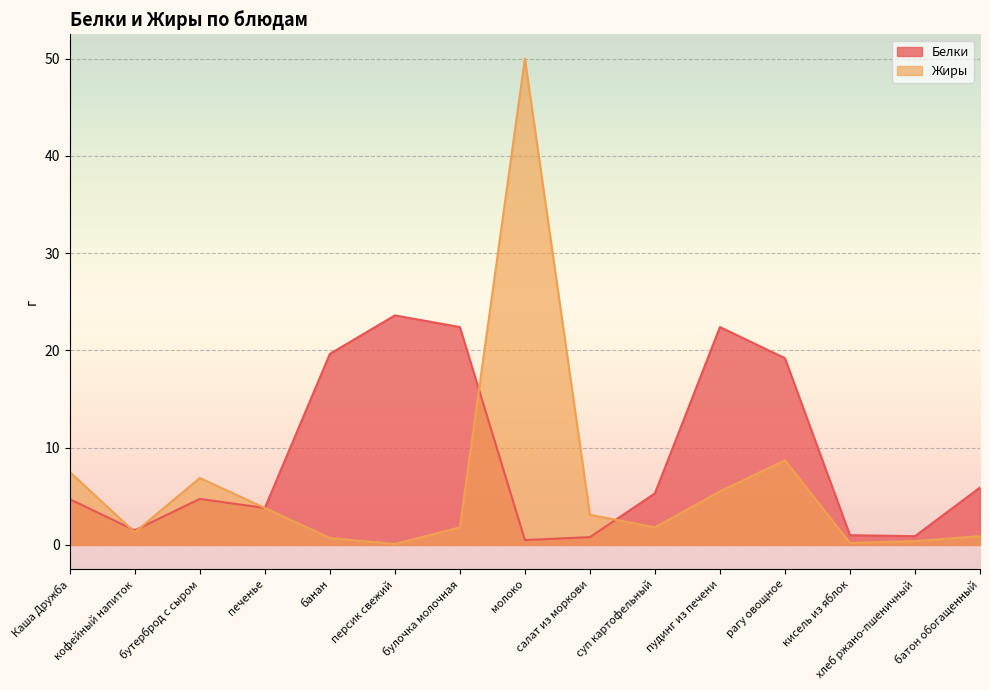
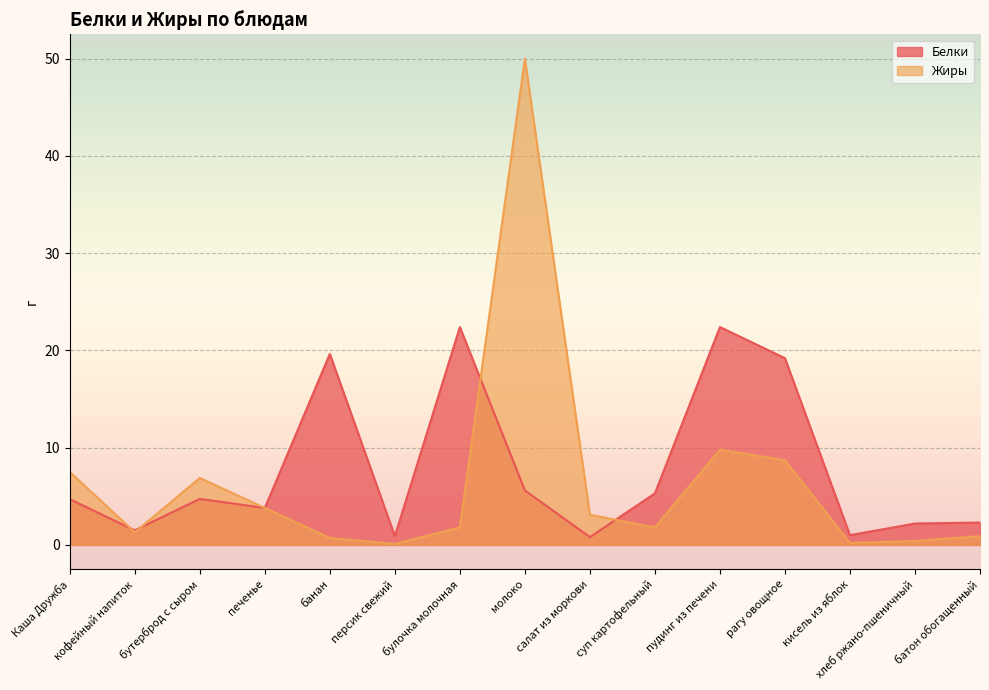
  {
    "Белки": {
      "Каша Дружба": 5,
      "бутерброд с сыром": 5,
      "банан": 20,
-     "персик свежий": 24,
+     "персик свежий": 1,
      "булочка молочная": 22,
-     "молоко": 1,
+     "молоко": 6,
      "салат из моркови": 1,
      "суп картофельный": 5,
      "пудинг из печени": 22,
      "рагу овощное": 19,
      "кисель из яблок": 1,
-     "хлеб ржано-пшеничный": 1,
-     "батон обогащенный": 6
+     "хлеб ржано-пшеничный": 2,
+     "батон обогащенный": 2
    },
    "Жиры": {
      "Каша Дружба": 8,
      "бутерброд с сыром": 7,
      "банан": 1,
      "персик свежий": 0,
      "булочка молочная": 2,
      "молоко": 50,
      "салат из моркови": 3,
      "суп картофельный": 2,
-     "пудинг из печени": 6,
+     "пудинг из печени": 10,
      "рагу овощное": 9,
      "кисель из яблок": 0,
      "хлеб ржано-пшеничный": 0,
      "батон обогащенный": 1
    }
  }
